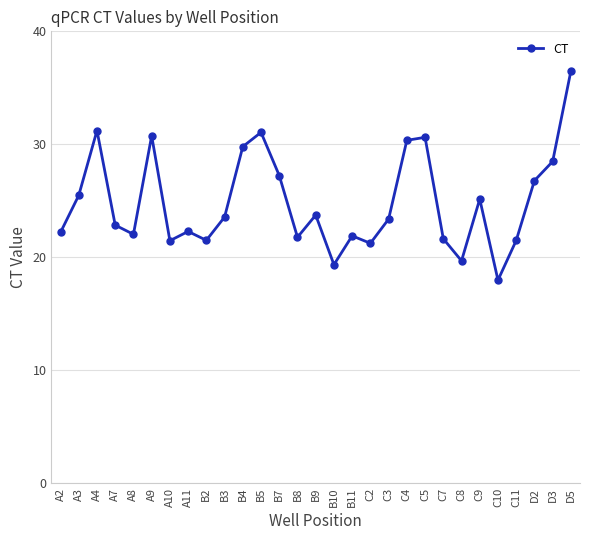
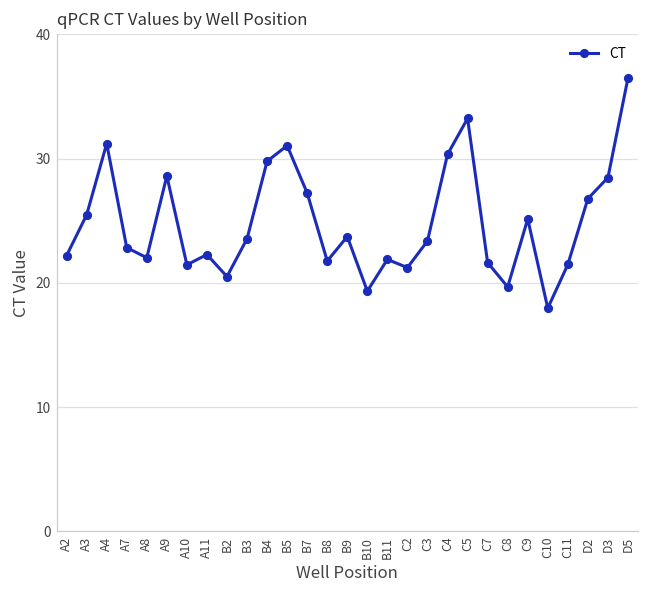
  {
    "A2": 22.2,
    "A3": 25.5,
    "A4": 31.2,
    "A7": 22.8,
    "A8": 22.0,
-   "A9": 30.7,
+   "A9": 28.6,
    "A10": 21.5,
    "A11": 22.3,
-   "B2": 21.5,
+   "B2": 20.5,
    "B3": 23.6,
    "B4": 29.8,
    "B5": 31.1,
    "B7": 27.2,
    "B8": 21.8,
    "B9": 23.7,
    "B10": 19.3,
    "B11": 21.9,
    "C2": 21.2,
    "C3": 23.4,
    "C4": 30.3,
-   "C5": 30.6,
+   "C5": 33.2,
    "C7": 21.6,
    "C8": 19.7,
    "C9": 25.1,
    "C10": 18.0,
    "C11": 21.5,
    "D2": 26.8,
    "D3": 28.5,
    "D5": 36.5
  }
